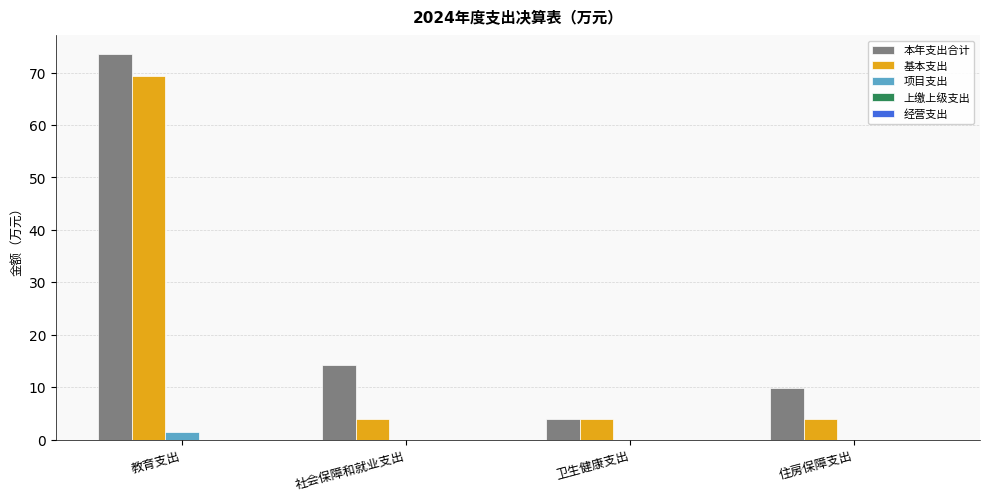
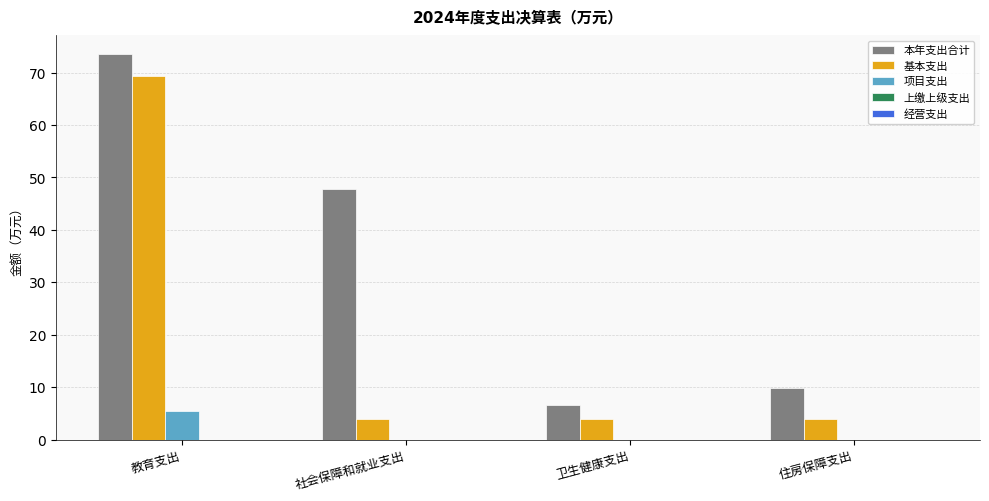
  {
    "本年支出合计": {
      "教育支出": 73,
-     "社会保障和就业支出": 14,
-     "卫生健康支出": 4,
+     "社会保障和就业支出": 48,
+     "卫生健康支出": 7,
      "住房保障支出": 10
    },
    "基本支出": {
      "教育支出": 69,
      "社会保障和就业支出": 4,
      "卫生健康支出": 4,
      "住房保障支出": 4
    },
    "项目支出": {
-     "教育支出": 1,
+     "教育支出": 5,
      "社会保障和就业支出": 0,
      "卫生健康支出": 0,
      "住房保障支出": 0
    },
    "上缴上级支出": {
      "教育支出": 0,
      "社会保障和就业支出": 0,
      "卫生健康支出": 0,
      "住房保障支出": 0
    },
    "经营支出": {
      "教育支出": 0,
      "社会保障和就业支出": 0,
      "卫生健康支出": 0,
      "住房保障支出": 0
    }
  }
